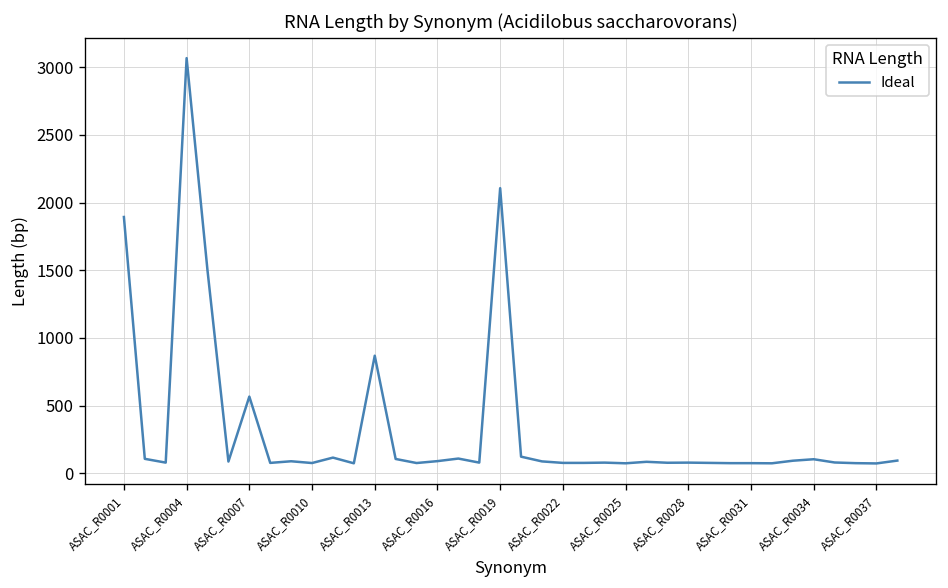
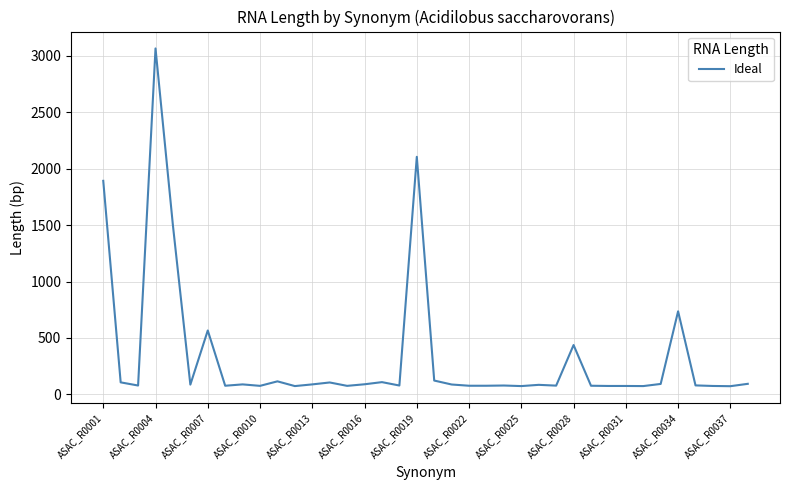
  {
    "ASAC_R0001": 1890,
    "ASAC_R0004": 3070,
    "ASAC_R0007": 570,
    "ASAC_R0010": 80,
-   "ASAC_R0013": 870,
+   "ASAC_R0013": 90,
    "ASAC_R0016": 90,
    "ASAC_R0019": 2110,
    "ASAC_R0022": 80,
    "ASAC_R0025": 70,
-   "ASAC_R0028": 80,
+   "ASAC_R0028": 440,
    "ASAC_R0031": 70,
-   "ASAC_R0034": 100,
+   "ASAC_R0034": 740,
    "ASAC_R0037": 70
  }
